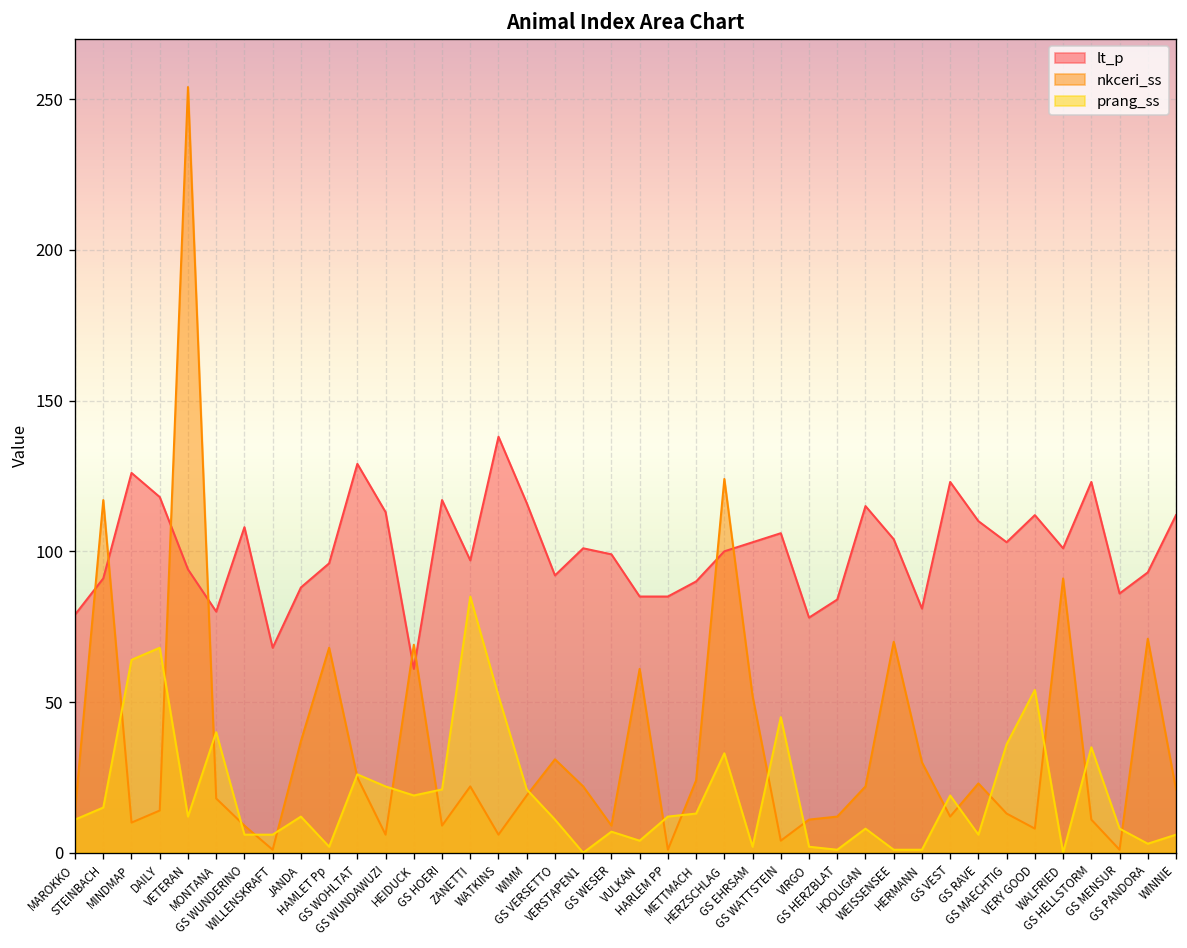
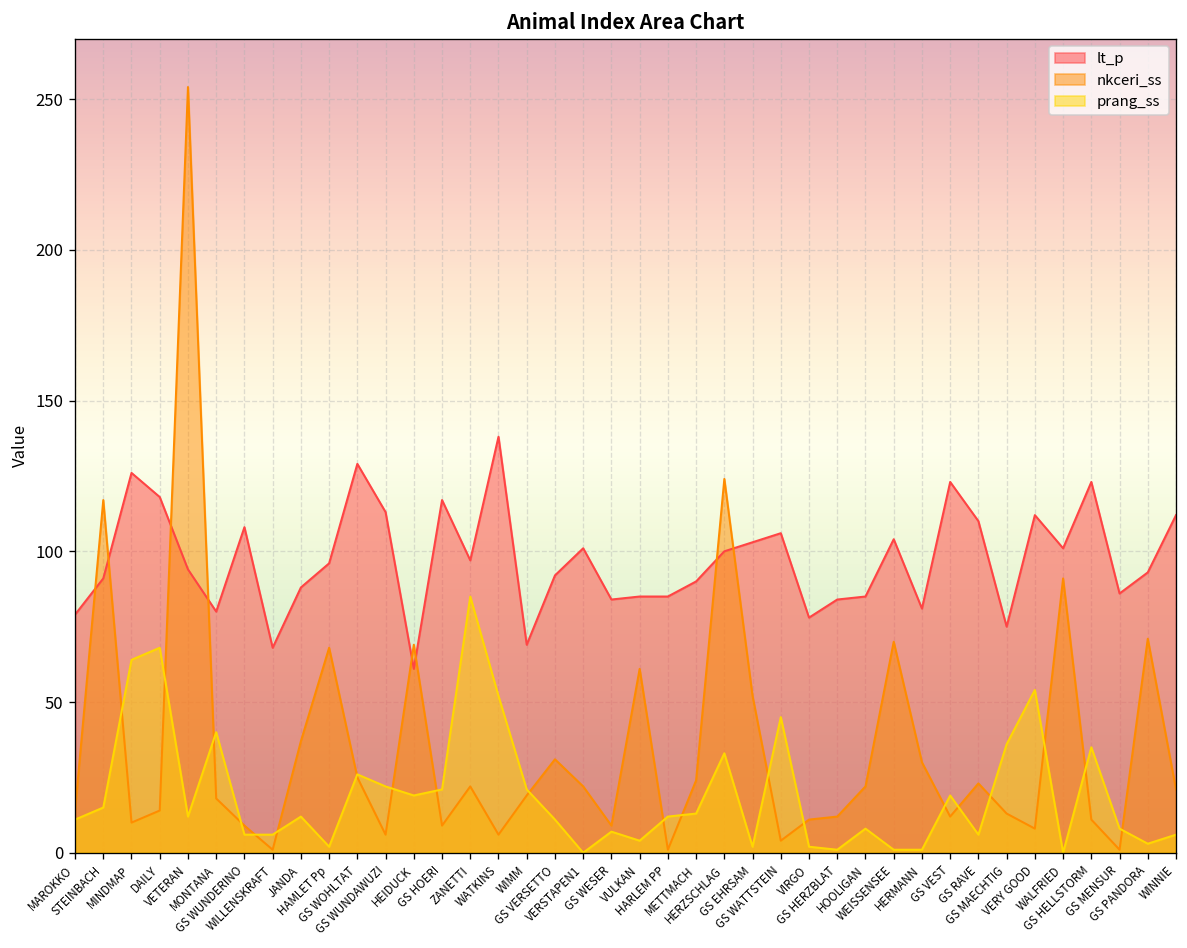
  {
    "lt_p": {
      "MAROKKO": 79,
      "STEINBACH": 91,
      "MINDMAP": 126,
      "DAILY": 118,
      "VETERAN": 94,
      "MONTANA": 80,
      "GS WUNDERINO": 108,
      "WILLENSKRAFT": 68,
      "JANDA": 88,
      "HAMLET Pp": 96,
      "GS WOHLTAT": 129,
      "GS WUNDAWUZI": 113,
      "HEIDUCK": 61,
      "GS HOERI": 117,
      "ZANETTI": 97,
      "WATKINS": 138,
-     "WIMM": 116,
+     "WIMM": 69,
      "GS VERSETTO": 92,
      "VERSTAPEN1": 101,
-     "GS WESER": 99,
+     "GS WESER": 84,
      "VULKAN": 85,
      "HARLEM PP": 85,
      "METTMACH": 90,
      "HERZSCHLAG": 100,
      "GS EHRSAM": 103,
      "GS WATTSTEIN": 106,
      "VIRGO": 78,
      "GS HERZBLAT": 84,
-     "HOOLIGAN": 115,
+     "HOOLIGAN": 85,
      "WEISSENSEE": 104,
      "HERMANN": 81,
      "GS VEST": 123,
      "GS RAVE": 110,
-     "GS MAECHTIG": 103,
+     "GS MAECHTIG": 75,
      "VERY GOOD": 112,
      "WALFRIED": 101,
      "GS HELLSTORM": 123,
      "GS MENSUR": 86,
      "GS PANDORA": 93,
      "WINNIE": 112
    }
  }
